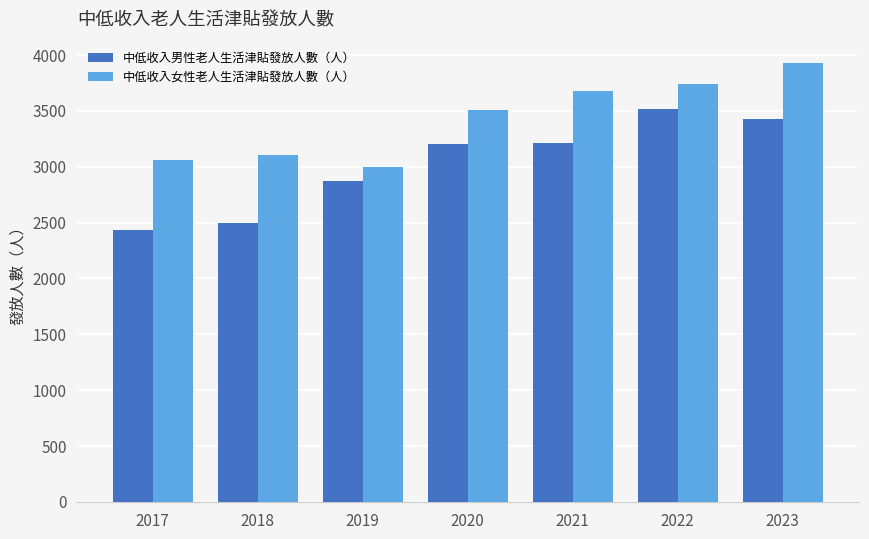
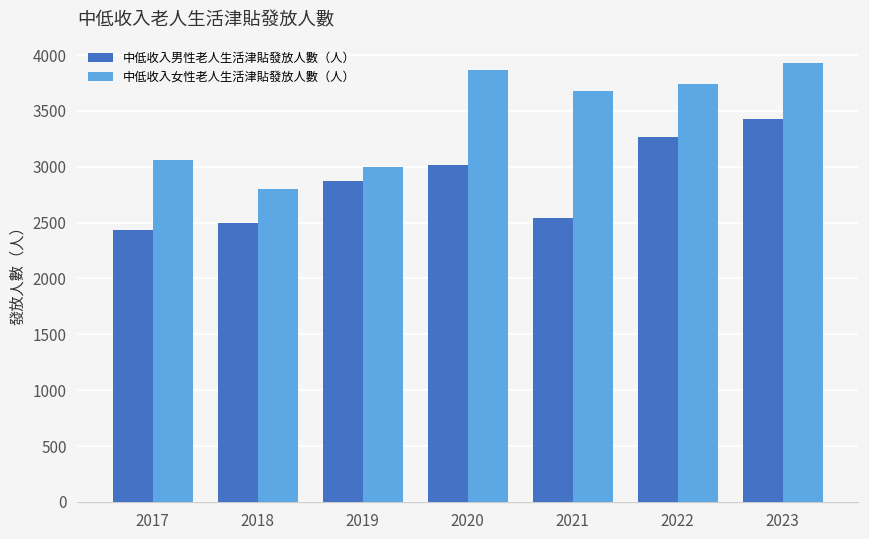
  {
    "中低收入男性老人生活津貼發放人數（人）": {
      "2017": 2430,
      "2018": 2490,
      "2019": 2870,
-     "2020": 3210,
-     "2021": 3220,
-     "2022": 3520,
+     "2020": 3020,
+     "2021": 2540,
+     "2022": 3270,
      "2023": 3430
    },
    "中低收入女性老人生活津貼發放人數（人）": {
      "2017": 3070,
-     "2018": 3110,
+     "2018": 2800,
      "2019": 3000,
-     "2020": 3510,
+     "2020": 3860,
      "2021": 3670,
      "2022": 3740,
      "2023": 3930
    }
  }
